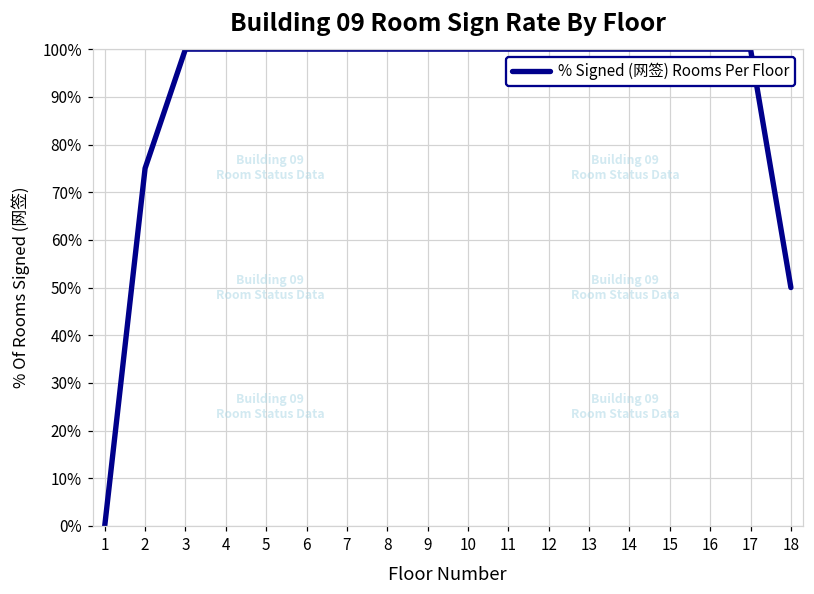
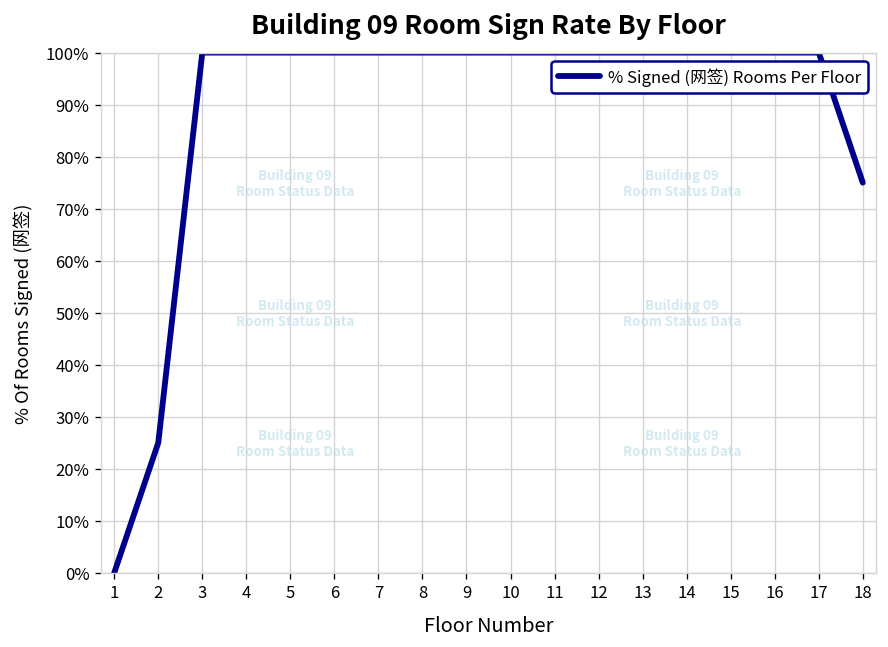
  {
    "1": "0%",
-   "2": "75%",
+   "2": "25%",
    "3": "100%",
    "4": "100%",
    "5": "100%",
    "6": "100%",
    "7": "100%",
    "8": "100%",
    "9": "100%",
    "10": "100%",
    "11": "100%",
    "12": "100%",
    "13": "100%",
    "14": "100%",
    "15": "100%",
    "16": "100%",
    "17": "100%",
-   "18": "50%"
+   "18": "75%"
  }
